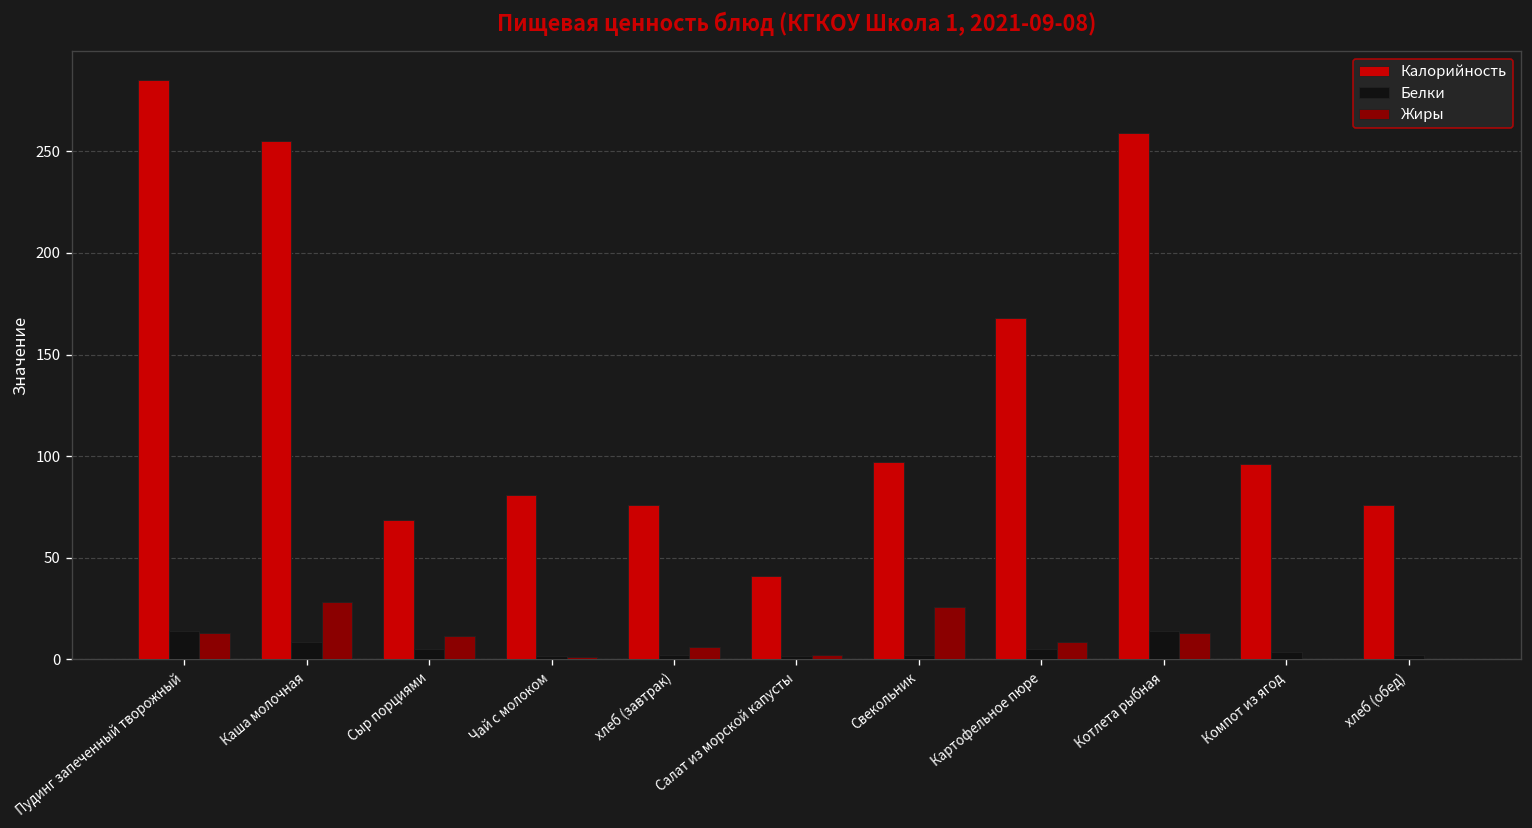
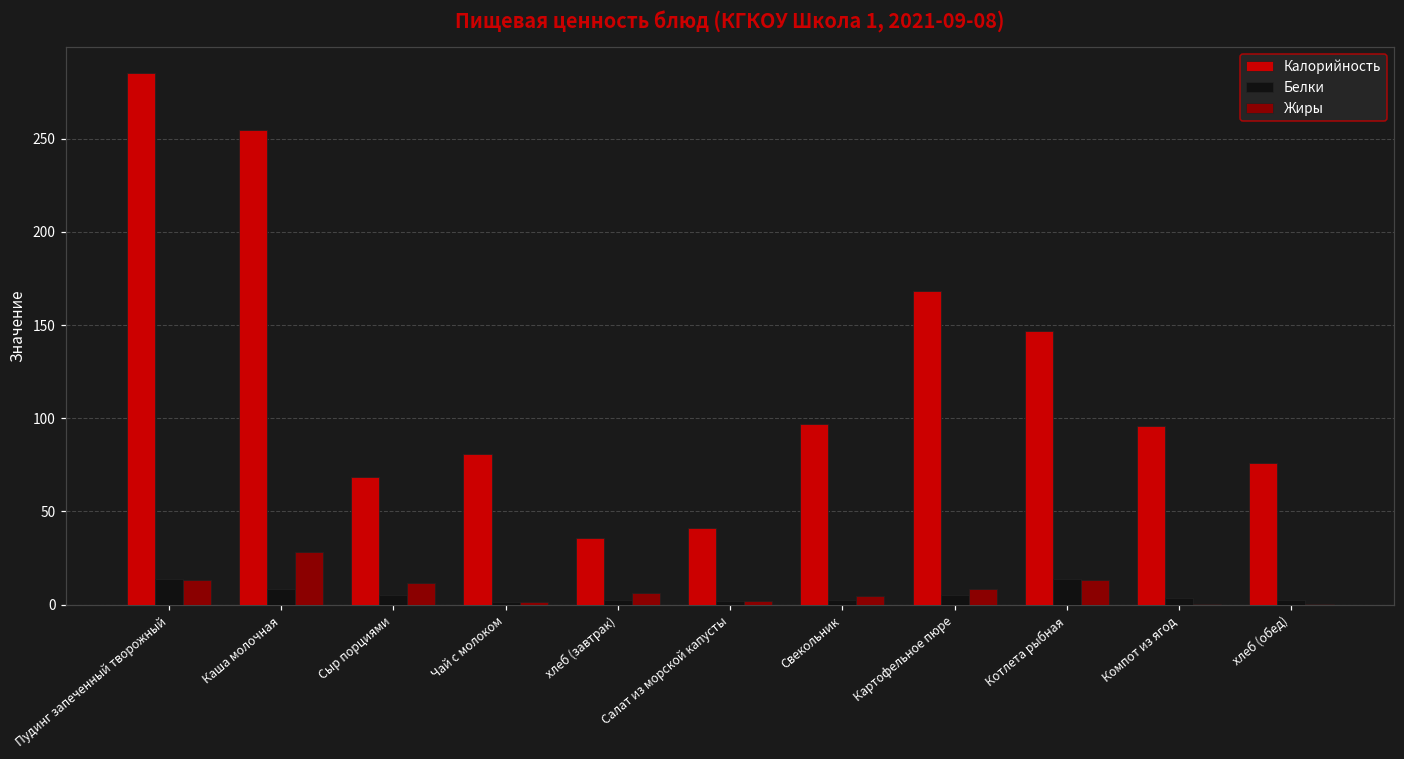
  {
    "Калорийность": {
      "Пудинг запеченный творожный": 285,
      "Каша молочная": 255,
      "Сыр порциями": 69,
      "Чай с молоком": 81,
-     "хлеб (завтрак)": 76,
+     "хлеб (завтрак)": 36,
      "Салат из морской капусты": 41,
      "Свекольник": 97,
      "Картофельное пюре": 168,
-     "Котлета рыбная": 259,
+     "Котлета рыбная": 147,
      "Компот из ягод": 96,
      "хлеб (обед)": 76
    },
    "Белки": {
      "Пудинг запеченный творожный": 14,
      "Каша молочная": 8,
      "Сыр порциями": 5,
      "Чай с молоком": 2,
      "хлеб (завтрак)": 2,
      "Салат из морской капусты": 2,
      "Свекольник": 2,
      "Картофельное пюре": 5,
      "Котлета рыбная": 14,
      "Компот из ягод": 4,
      "хлеб (обед)": 2
    },
    "Жиры": {
      "Пудинг запеченный творожный": 13,
      "Каша молочная": 28,
      "Сыр порциями": 12,
      "хлеб (завтрак)": 6,
      "Салат из морской капусты": 2,
-     "Свекольник": 26,
+     "Свекольник": 4,
      "Картофельное пюре": 9,
      "Котлета рыбная": 13
    }
  }
